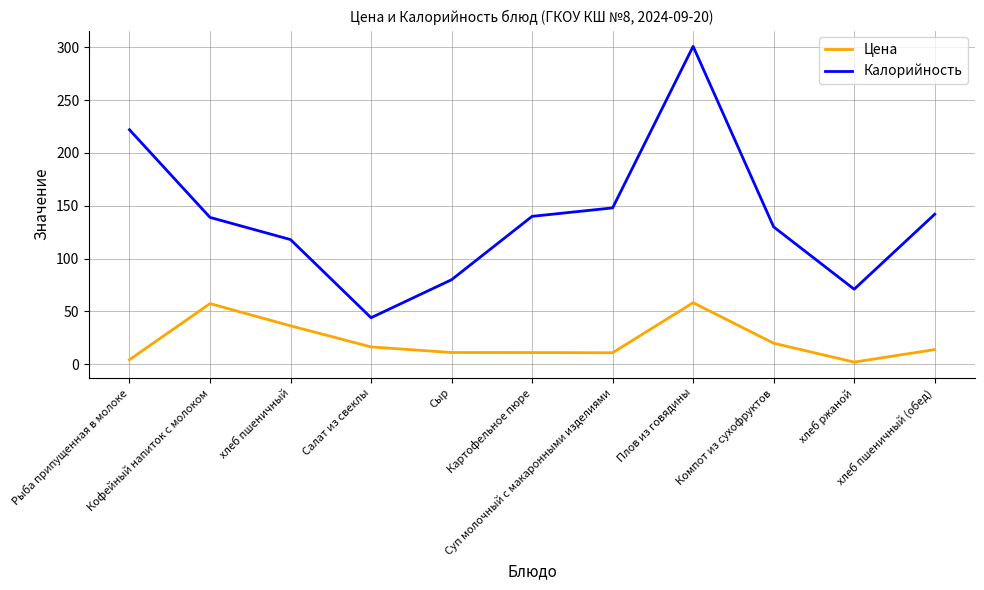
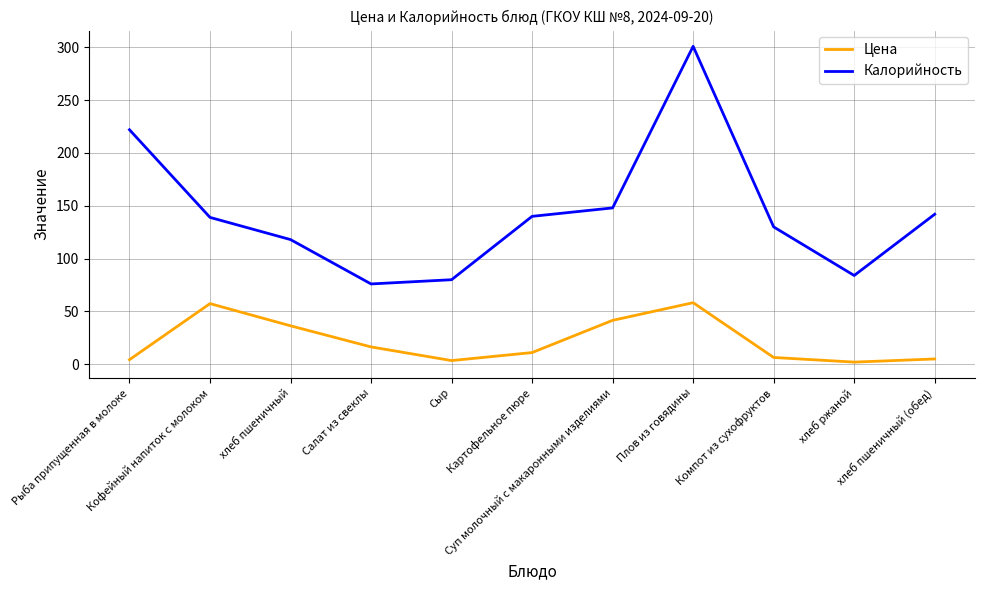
  {
    "Цена": {
      "Рыба припущенная в молоке": 4,
      "Кофейный напиток с молоком": 57,
      "хлеб пшеничный": 36,
      "Салат из свеклы": 16,
-     "Сыр": 11,
+     "Сыр": 3,
      "Картофельное пюре": 11,
-     "Суп молочный с макаронными изделиями": 11,
+     "Суп молочный с макаронными изделиями": 42,
      "Плов из говядины": 58,
-     "Компот из сухофруктов": 20,
+     "Компот из сухофруктов": 6,
      "хлеб ржаной": 2,
-     "хлеб пшеничный (обед)": 14
+     "хлеб пшеничный (обед)": 5
    },
    "Калорийность": {
      "Рыба припущенная в молоке": 222,
      "Кофейный напиток с молоком": 139,
      "хлеб пшеничный": 118,
-     "Салат из свеклы": 44,
+     "Салат из свеклы": 76,
      "Сыр": 80,
      "Картофельное пюре": 140,
      "Суп молочный с макаронными изделиями": 148,
      "Плов из говядины": 301,
      "Компот из сухофруктов": 130,
-     "хлеб ржаной": 71,
+     "хлеб ржаной": 84,
      "хлеб пшеничный (обед)": 142
    }
  }
